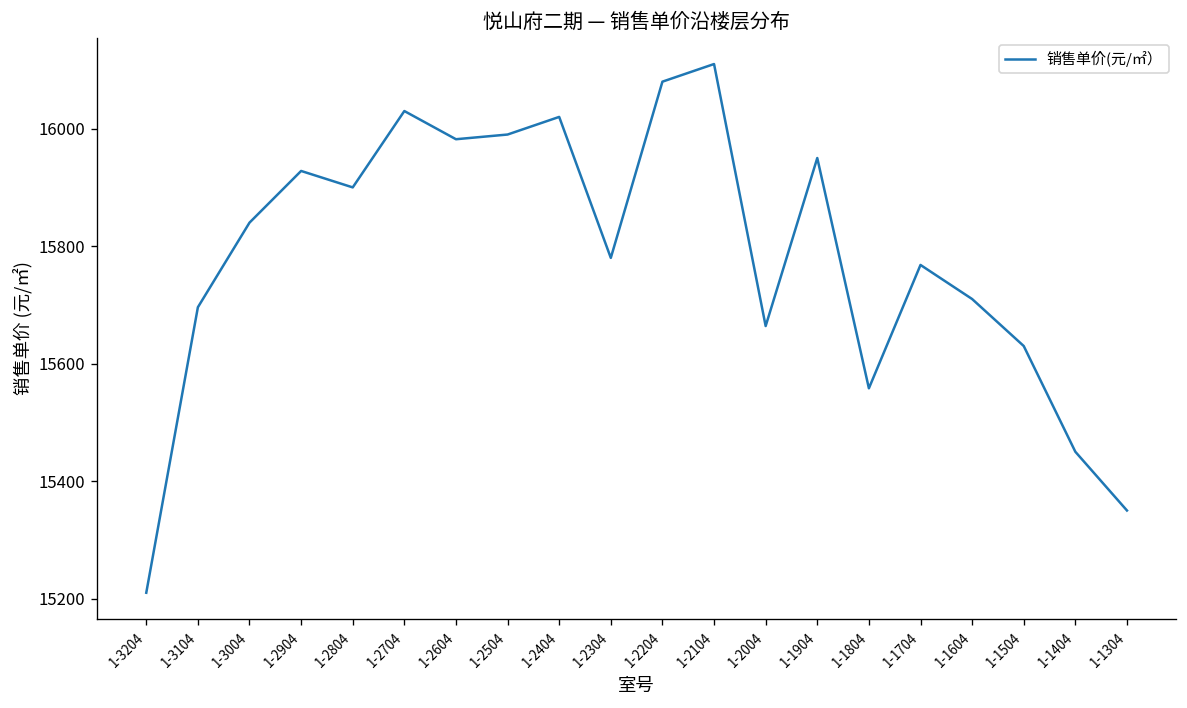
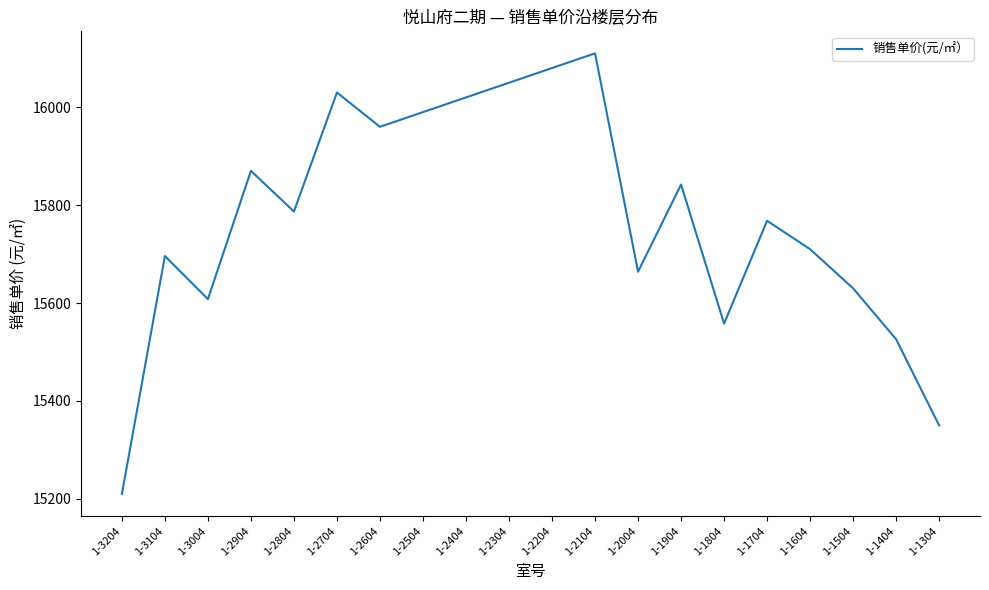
  {
    "1-3204": 15210,
    "1-3104": 15700,
-   "1-3004": 15840,
-   "1-2904": 15930,
-   "1-2804": 15900,
+   "1-3004": 15610,
+   "1-2904": 15870,
+   "1-2804": 15790,
    "1-2704": 16030,
-   "1-2604": 15980,
+   "1-2604": 15960,
    "1-2504": 15990,
    "1-2404": 16020,
-   "1-2304": 15780,
+   "1-2304": 16050,
    "1-2204": 16080,
    "1-2104": 16110,
    "1-2004": 15660,
-   "1-1904": 15950,
+   "1-1904": 15840,
    "1-1804": 15560,
    "1-1704": 15770,
    "1-1604": 15710,
    "1-1504": 15630,
-   "1-1404": 15450,
+   "1-1404": 15530,
    "1-1304": 15350
  }
